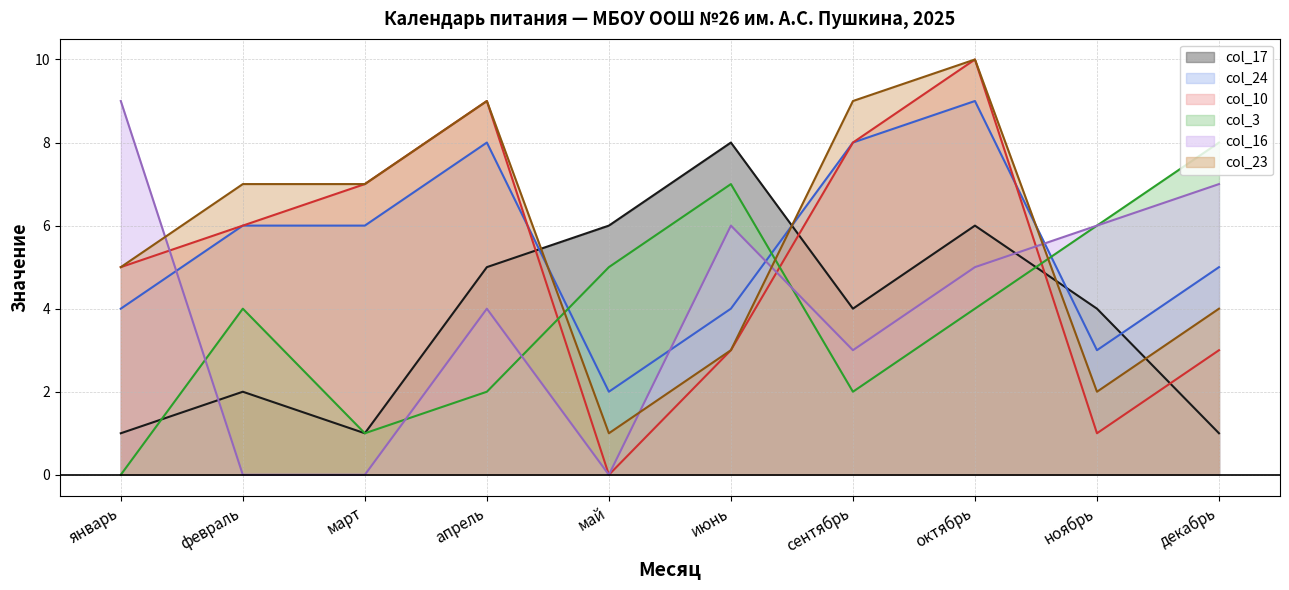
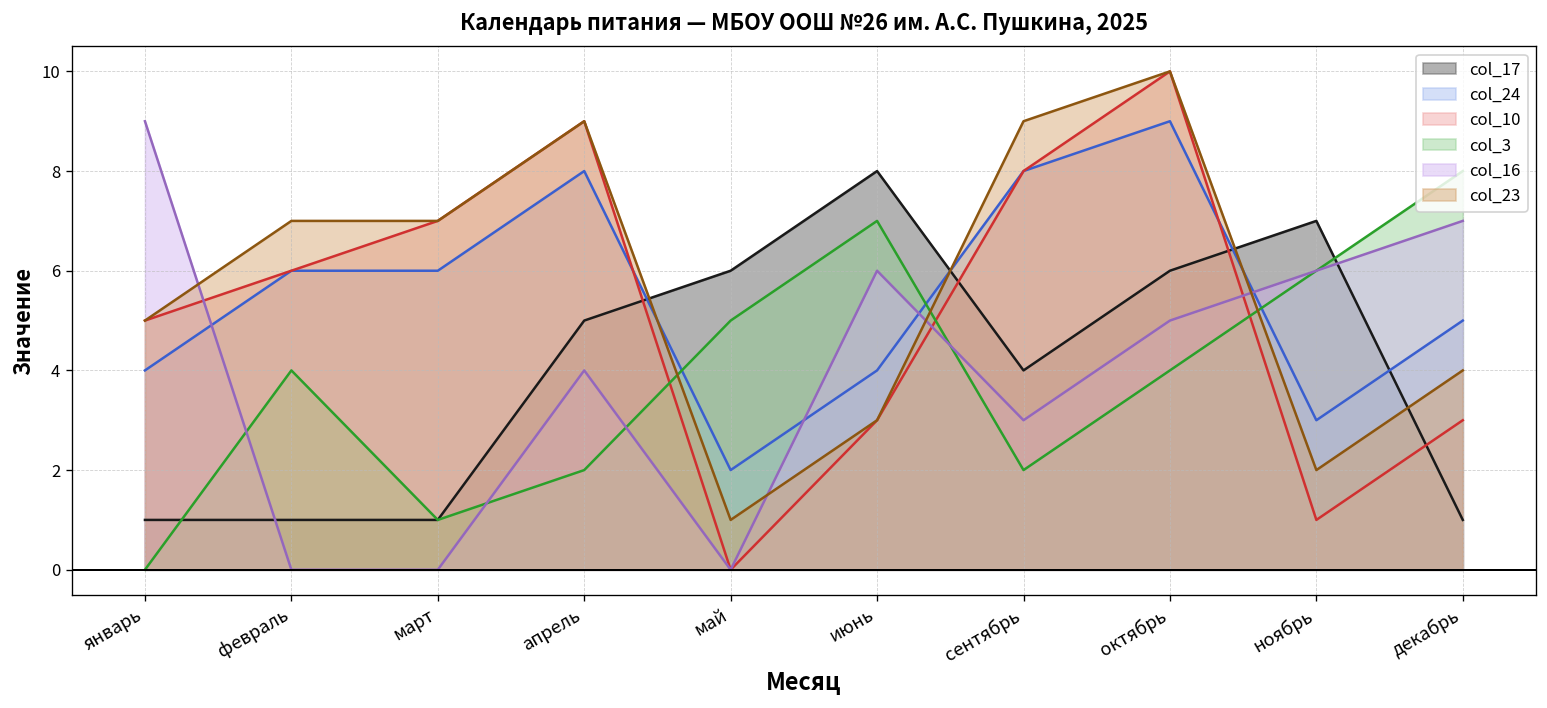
  {
    "col_17": {
      "январь": 1,
-     "февраль": 2,
+     "февраль": 1,
      "апрель": 5,
      "май": 6,
      "июнь": 8,
      "сентябрь": 4,
      "октябрь": 6,
-     "ноябрь": 4,
+     "ноябрь": 7,
      "декабрь": 1
    },
    "col_3": {
      "январь": 0,
      "февраль": 4,
      "апрель": 2,
      "май": 5,
      "июнь": 7,
      "сентябрь": 2,
      "октябрь": 4
    }
  }
